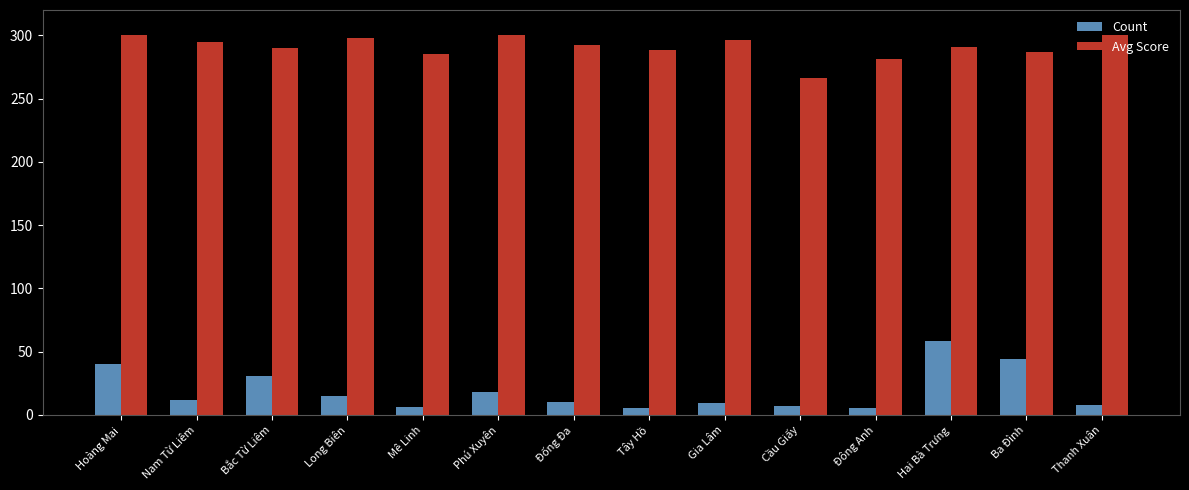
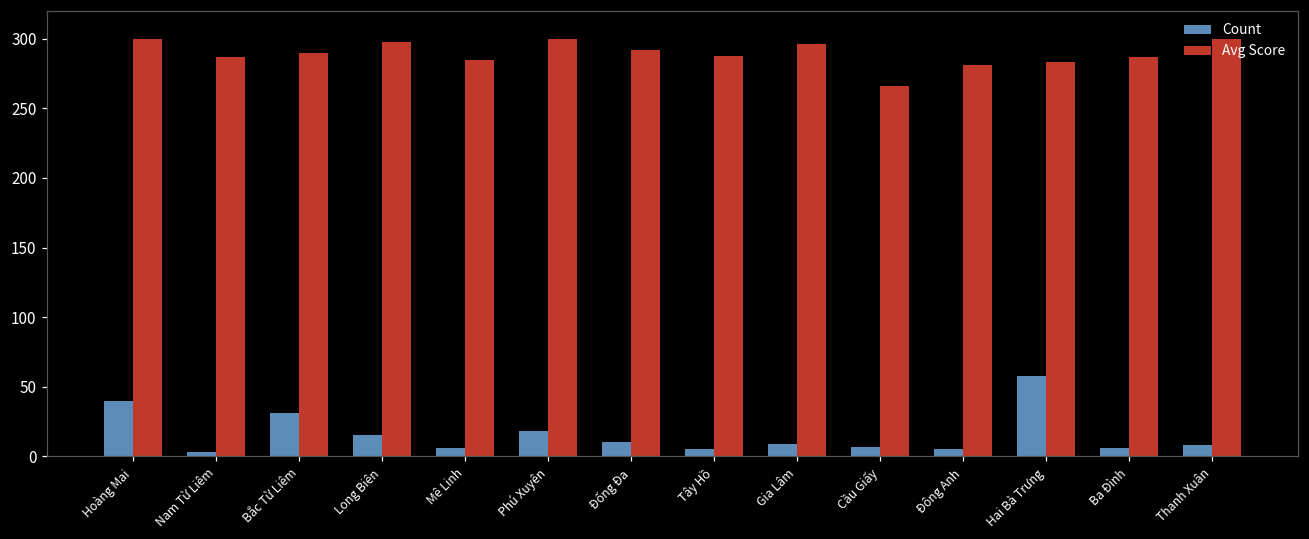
  {
    "Count": {
      "Hoàng Mai": 40,
-     "Nam Từ Liêm": 12,
+     "Nam Từ Liêm": 3,
      "Bắc Từ Liêm": 31,
      "Long Biên": 15,
      "Mê Linh": 6,
      "Phú Xuyên": 18,
      "Đống Đa": 10,
      "Tây Hồ": 5,
      "Gia Lâm": 9,
      "Cầu Giấy": 7,
      "Đông Anh": 5,
      "Hai Bà Trưng": 58,
-     "Ba Đình": 44,
+     "Ba Đình": 6,
      "Thanh Xuân": 8
    },
    "Avg Score": {
      "Hoàng Mai": 300,
-     "Nam Từ Liêm": 295,
+     "Nam Từ Liêm": 287,
      "Bắc Từ Liêm": 290,
      "Long Biên": 298,
      "Mê Linh": 285,
      "Phú Xuyên": 300,
      "Đống Đa": 292,
      "Tây Hồ": 288,
      "Gia Lâm": 296,
      "Cầu Giấy": 266,
      "Đông Anh": 281,
-     "Hai Bà Trưng": 291,
+     "Hai Bà Trưng": 283,
      "Ba Đình": 287,
      "Thanh Xuân": 300
    }
  }
